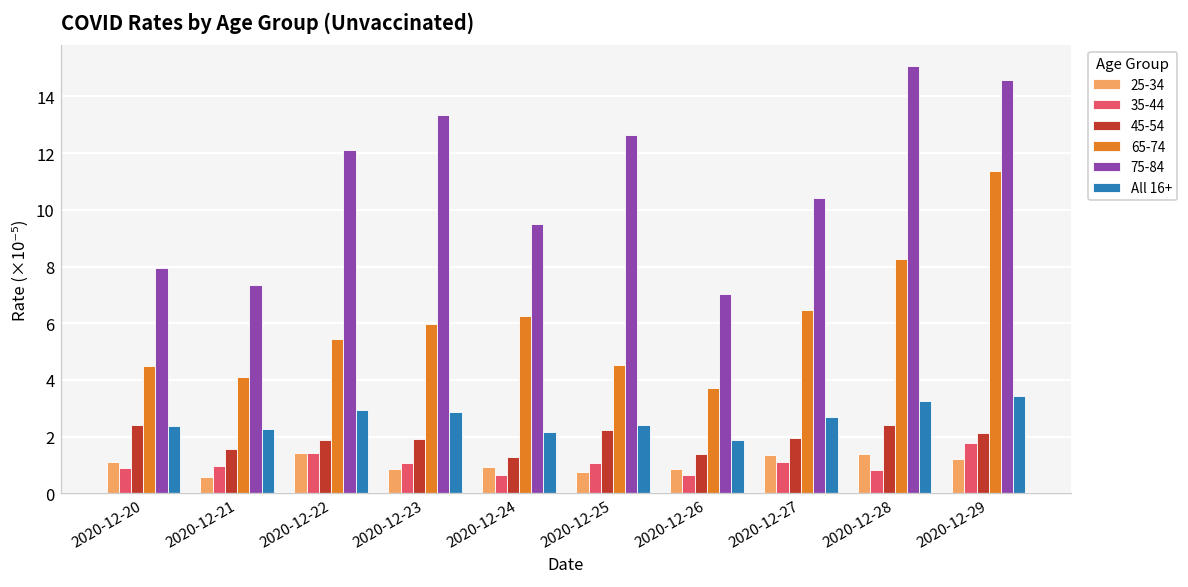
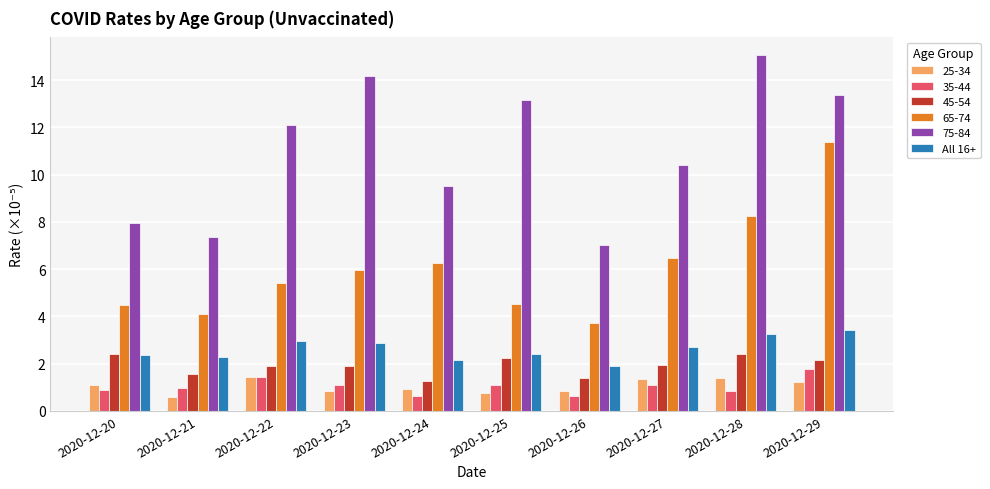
  {
    "25-34": {
      "2020-12-20": 1.1,
      "2020-12-21": 0.6,
      "2020-12-22": 1.4,
      "2020-12-23": 0.8,
      "2020-12-24": 0.9,
      "2020-12-25": 0.8,
      "2020-12-26": 0.9,
      "2020-12-27": 1.4,
      "2020-12-28": 1.4,
      "2020-12-29": 1.2
    },
    "35-44": {
      "2020-12-20": 0.9,
      "2020-12-21": 1.0,
      "2020-12-22": 1.4,
      "2020-12-23": 1.1,
      "2020-12-24": 0.6,
      "2020-12-25": 1.1,
      "2020-12-26": 0.6,
      "2020-12-27": 1.1,
      "2020-12-28": 0.8,
      "2020-12-29": 1.8
    },
    "45-54": {
      "2020-12-20": 2.4,
      "2020-12-21": 1.6,
      "2020-12-22": 1.9,
      "2020-12-23": 1.9,
      "2020-12-24": 1.3,
      "2020-12-25": 2.2,
      "2020-12-26": 1.4,
      "2020-12-27": 2.0,
      "2020-12-28": 2.4,
      "2020-12-29": 2.1
    },
    "65-74": {
      "2020-12-20": 4.5,
      "2020-12-21": 4.1,
      "2020-12-22": 5.4,
      "2020-12-23": 6.0,
      "2020-12-24": 6.3,
      "2020-12-25": 4.5,
      "2020-12-26": 3.7,
      "2020-12-27": 6.5,
      "2020-12-28": 8.3,
      "2020-12-29": 11.4
    },
    "75-84": {
      "2020-12-20": 7.9,
      "2020-12-21": 7.4,
      "2020-12-22": 12.1,
-     "2020-12-23": 13.4,
+     "2020-12-23": 14.2,
      "2020-12-24": 9.5,
-     "2020-12-25": 12.6,
+     "2020-12-25": 13.2,
      "2020-12-26": 7.0,
      "2020-12-27": 10.4,
      "2020-12-28": 15.1,
-     "2020-12-29": 14.6
+     "2020-12-29": 13.4
    },
    "All 16+": {
      "2020-12-20": 2.4,
      "2020-12-21": 2.3,
      "2020-12-22": 2.9,
      "2020-12-23": 2.9,
      "2020-12-24": 2.1,
      "2020-12-25": 2.4,
      "2020-12-26": 1.9,
      "2020-12-27": 2.7,
      "2020-12-28": 3.2,
      "2020-12-29": 3.4
    }
  }
